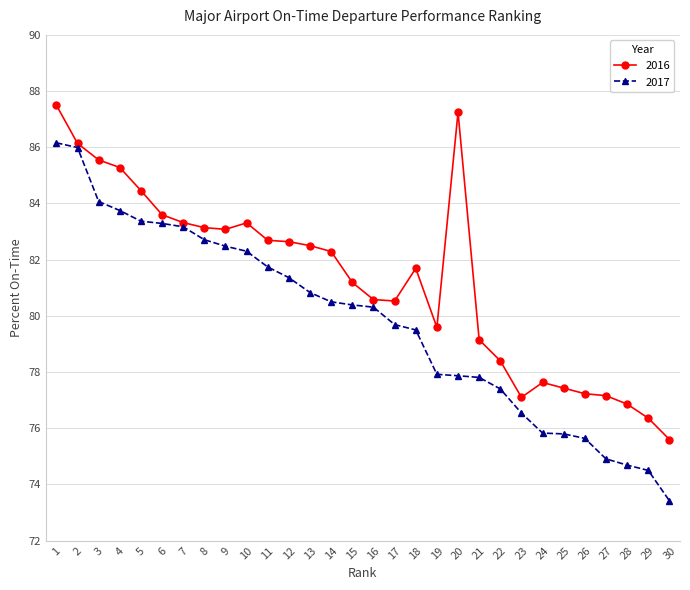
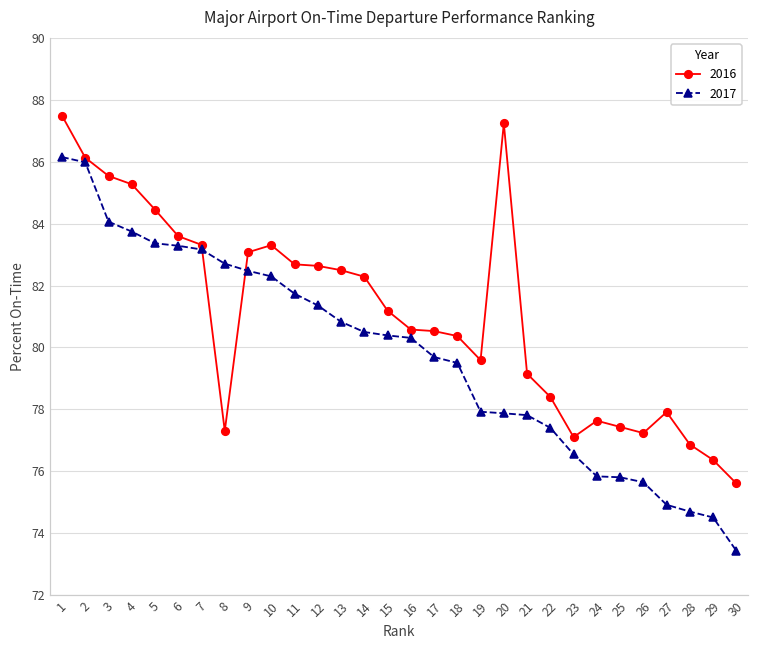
  {
    "2016": {
      "1": 87.5,
      "2": 86.1,
      "3": 85.6,
      "4": 85.3,
      "5": 84.5,
      "6": 83.6,
      "7": 83.3,
-     "8": 83.1,
+     "8": 77.3,
      "9": 83.1,
      "10": 83.3,
      "11": 82.7,
      "12": 82.6,
      "13": 82.5,
      "14": 82.3,
      "15": 81.2,
      "16": 80.6,
      "17": 80.5,
-     "18": 81.7,
+     "18": 80.4,
      "19": 79.6,
      "20": 87.3,
      "21": 79.2,
      "22": 78.4,
      "23": 77.1,
      "24": 77.6,
      "25": 77.4,
      "26": 77.2,
-     "27": 77.2,
+     "27": 77.9,
      "28": 76.9,
      "29": 76.4,
      "30": 75.6
    },
    "2017": {
      "1": 86.2,
      "2": 86.0,
      "3": 84.1,
      "4": 83.8,
      "5": 83.4,
      "6": 83.3,
      "7": 83.2,
      "8": 82.7,
      "9": 82.5,
      "10": 82.3,
      "11": 81.7,
      "12": 81.4,
      "13": 80.8,
      "14": 80.5,
      "15": 80.4,
      "16": 80.3,
      "17": 79.7,
      "18": 79.5,
      "19": 77.9,
      "20": 77.9,
      "21": 77.8,
      "22": 77.4,
      "23": 76.5,
      "24": 75.8,
      "25": 75.8,
      "26": 75.6,
      "27": 74.9,
      "28": 74.7,
      "29": 74.5,
      "30": 73.4
    }
  }
